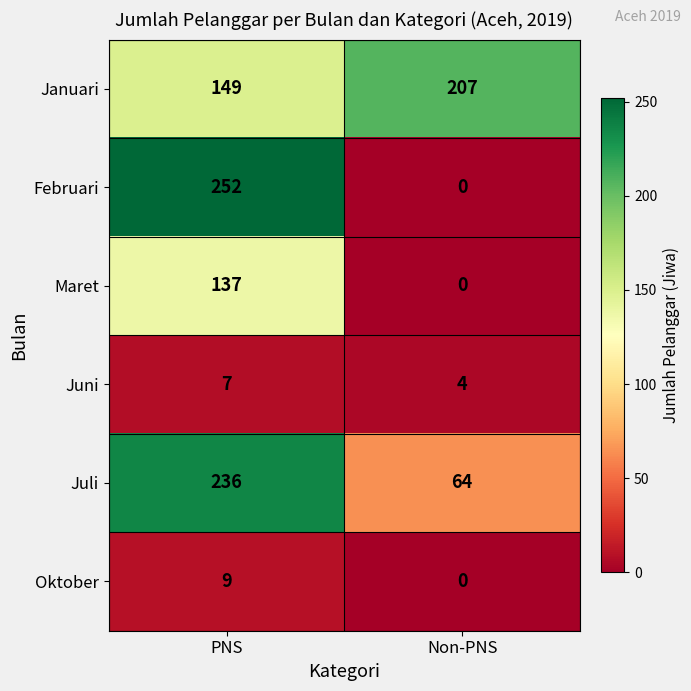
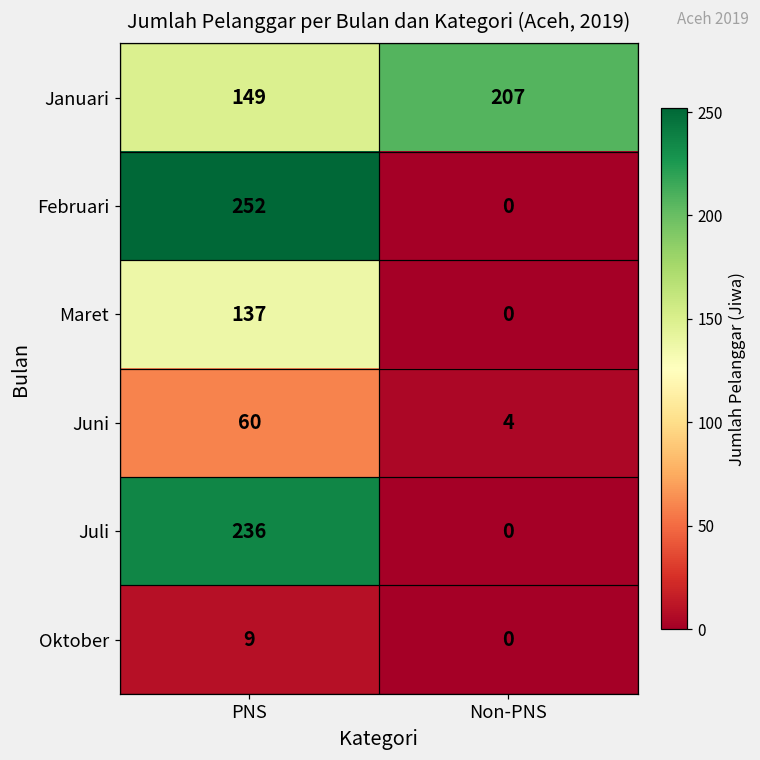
  {
    "Januari": {
      "PNS": 149,
      "Non-PNS": 207
    },
    "Februari": {
      "PNS": 252,
      "Non-PNS": 0
    },
    "Maret": {
      "PNS": 137,
      "Non-PNS": 0
    },
    "Juni": {
-     "PNS": 7,
+     "PNS": 60,
      "Non-PNS": 4
    },
    "Juli": {
      "PNS": 236,
-     "Non-PNS": 64
+     "Non-PNS": 0
    },
    "Oktober": {
      "PNS": 9,
      "Non-PNS": 0
    }
  }
